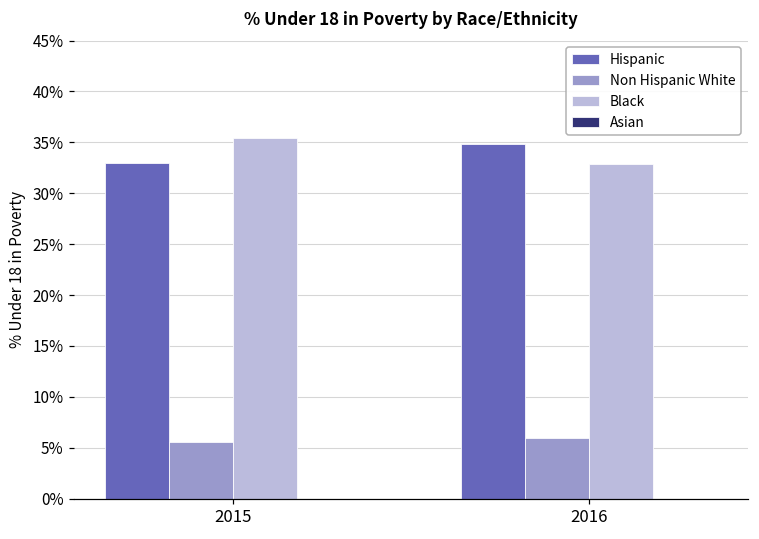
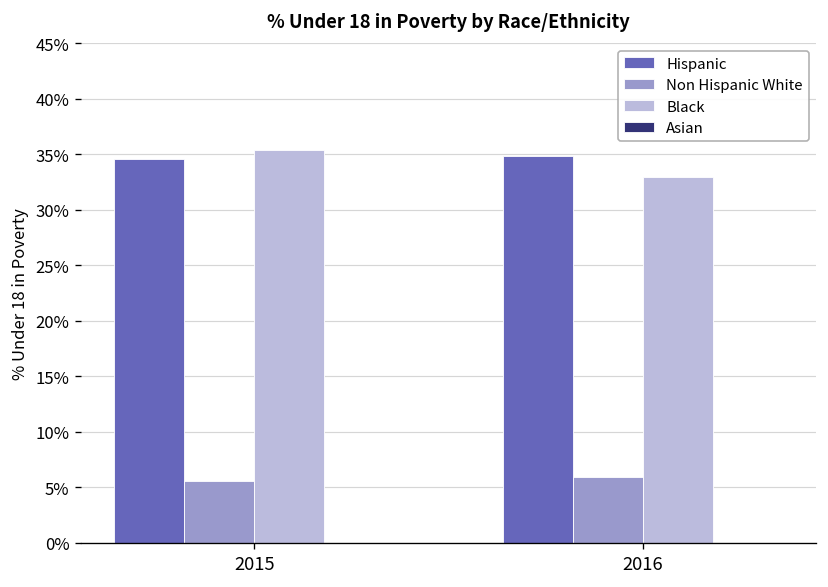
  {
    "Hispanic": {
-     "2015": "33%",
+     "2015": "35%",
      "2016": "35%"
    },
    "Asian": {
      "2015": "0%",
      "2016": "0%"
    }
  }
